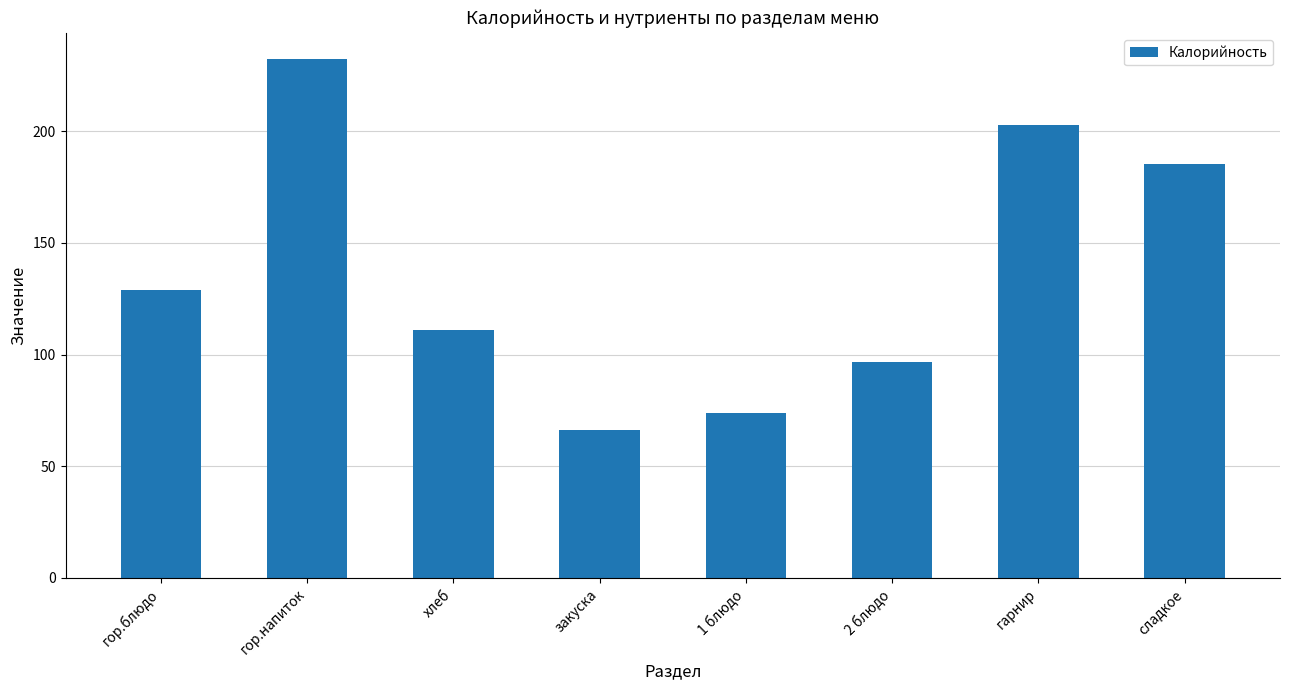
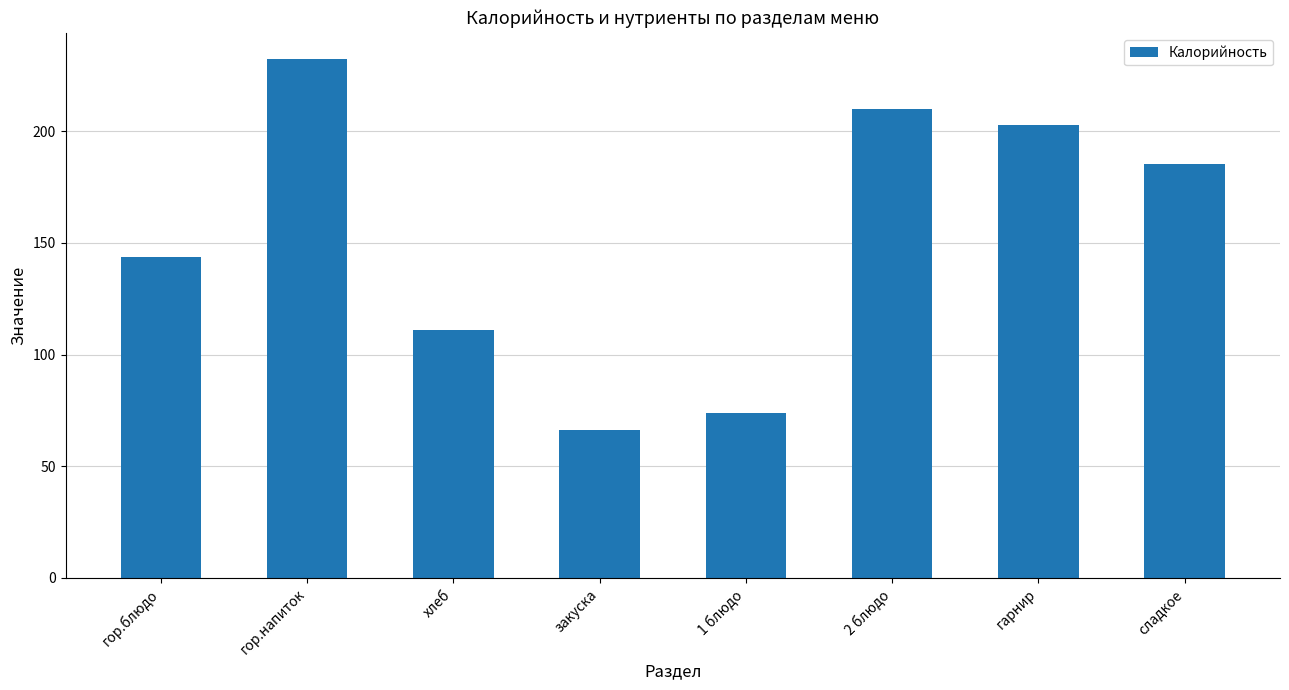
  {
-   "гор.блюдо": 129,
+   "гор.блюдо": 144,
    "гор.напиток": 232,
    "хлеб": 111,
    "закуска": 66,
    "1 блюдо": 74,
-   "2 блюдо": 97,
+   "2 блюдо": 210,
    "гарнир": 203,
    "сладкое": 185
  }
